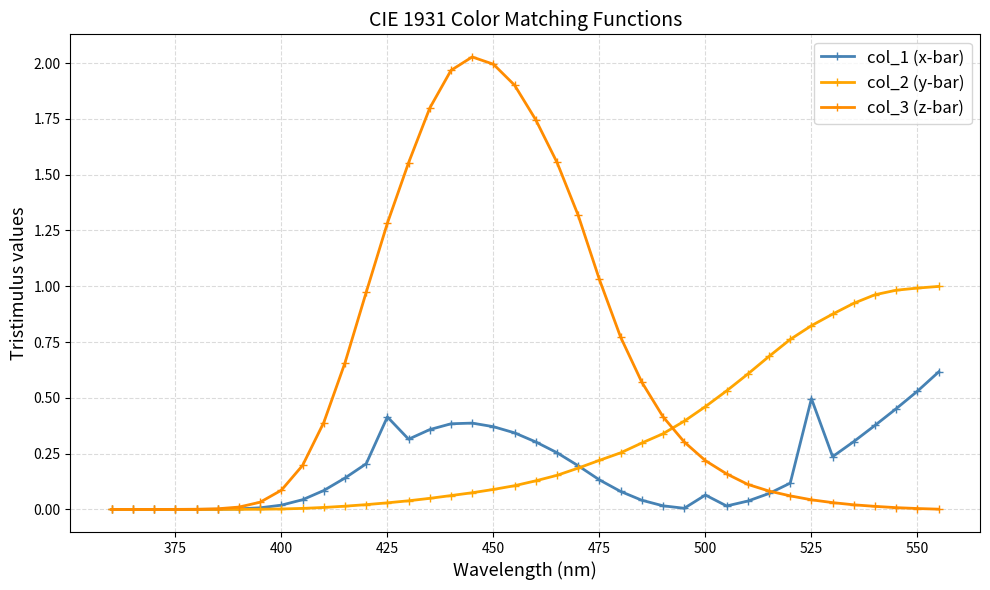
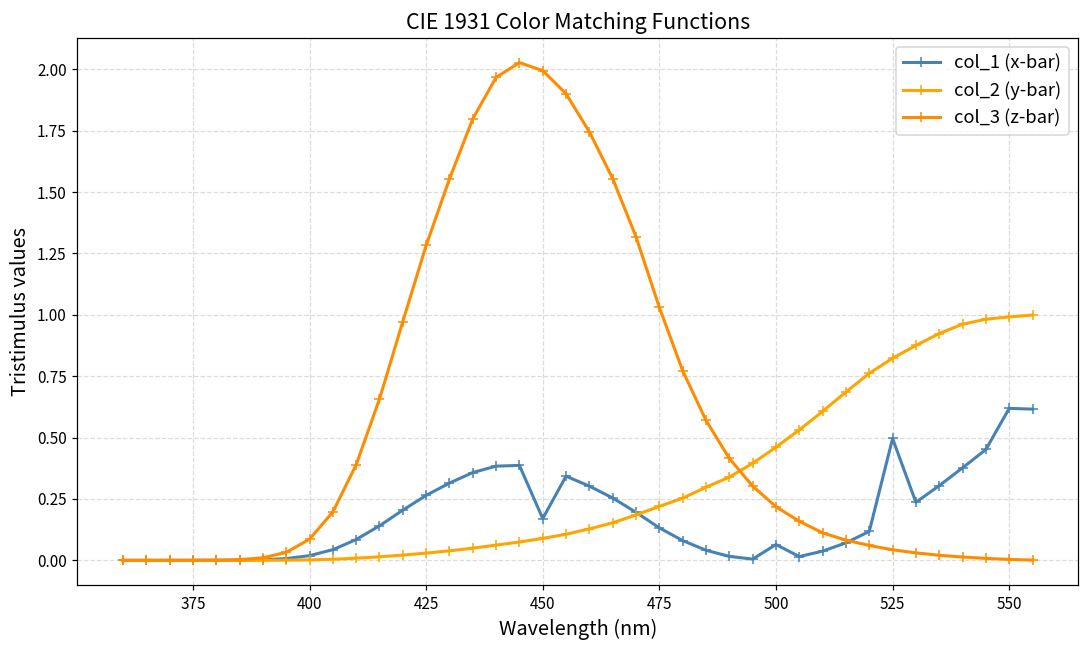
  {
    "col_1 (x-bar)": {
      "400": 0.02,
-     "425": 0.41,
-     "450": 0.37,
+     "425": 0.26,
+     "450": 0.17,
      "475": 0.13,
      "500": 0.06,
      "525": 0.50,
-     "550": 0.53
+     "550": 0.62
    }
  }
